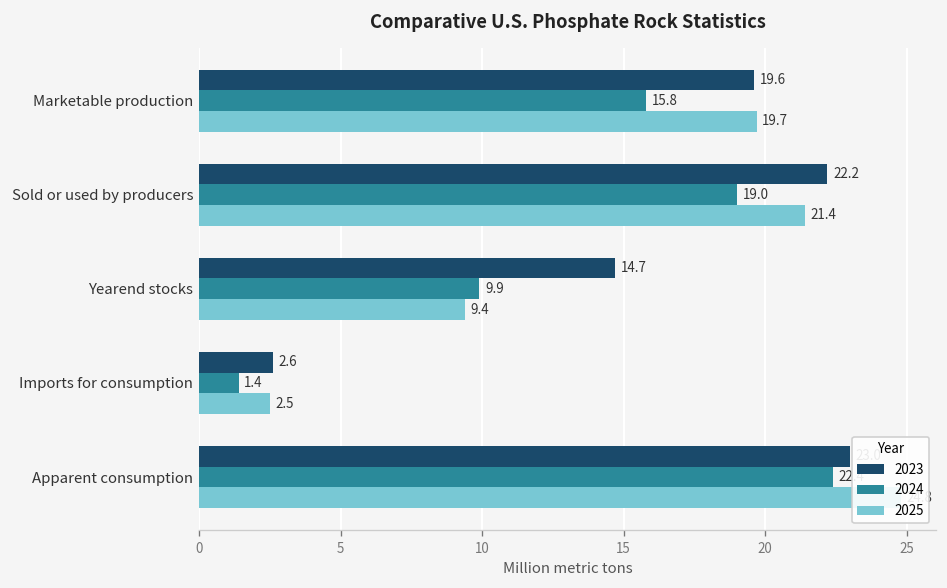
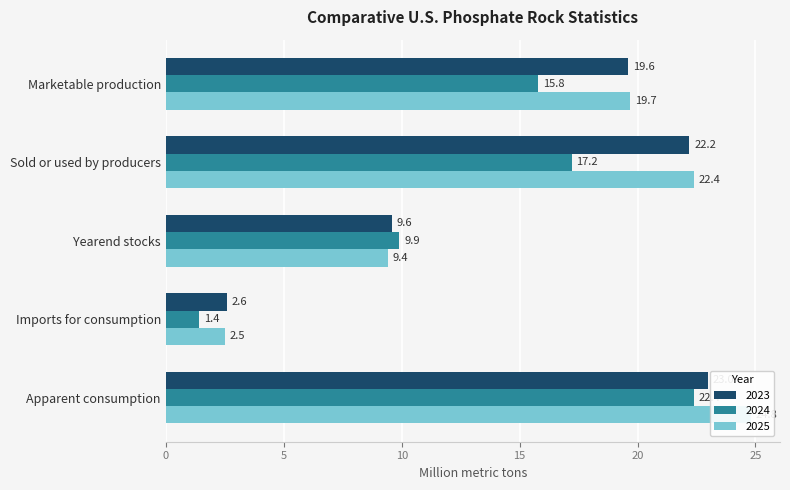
  {
    "2023": {
      "Marketable production": 19.6,
      "Sold or used by producers": 22.2,
-     "Yearend stocks": 14.7,
+     "Yearend stocks": 9.6,
      "Imports for consumption": 2.6
    },
    "2024": {
      "Marketable production": 15.8,
-     "Sold or used by producers": 19.0,
+     "Sold or used by producers": 17.2,
      "Yearend stocks": 9.9,
      "Imports for consumption": 1.4
    },
    "2025": {
      "Marketable production": 19.7,
-     "Sold or used by producers": 21.4,
+     "Sold or used by producers": 22.4,
      "Yearend stocks": 9.4,
      "Imports for consumption": 2.5
    }
  }
